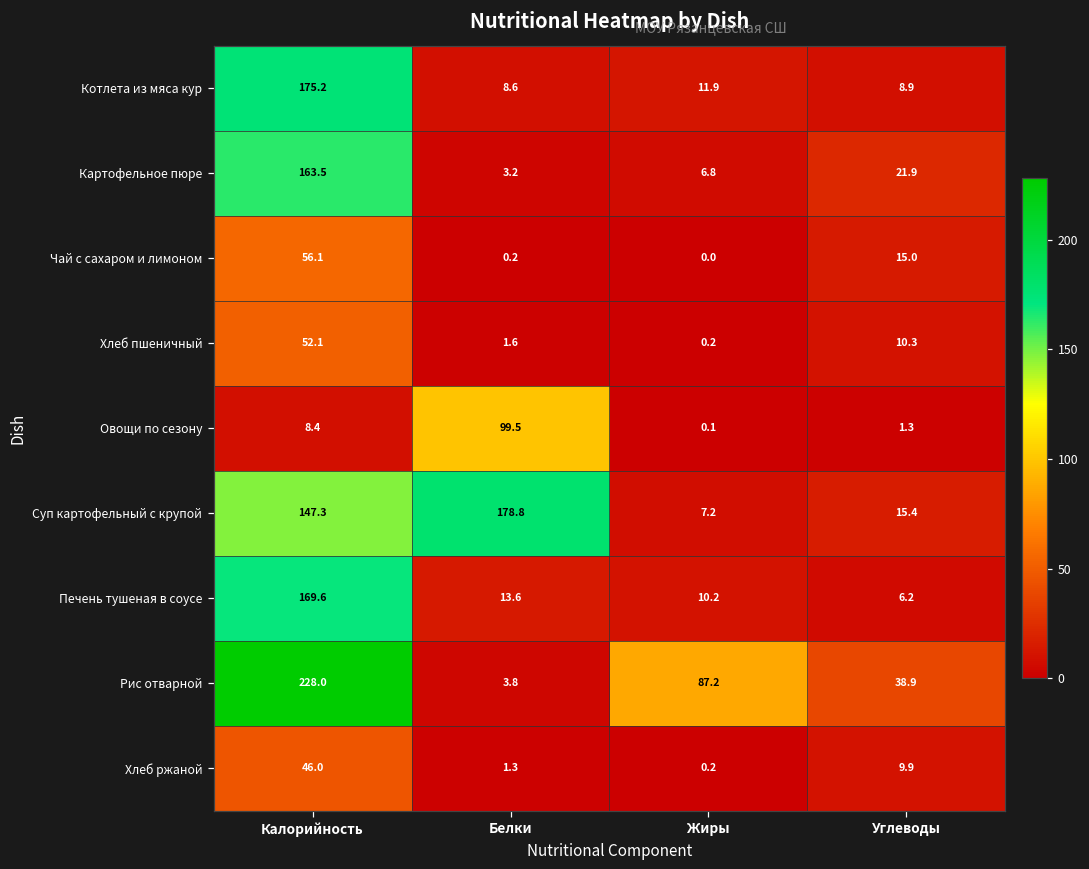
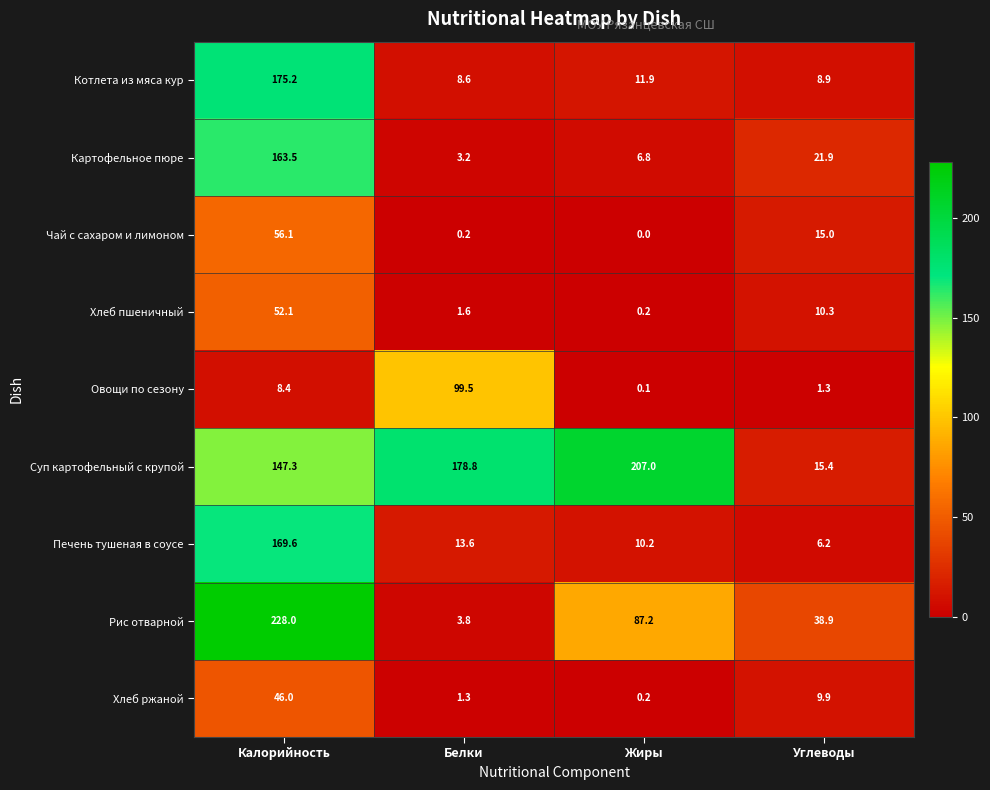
  {
    "Котлета из мяса кур": {
      "Калорийность": 175.2,
      "Белки": 8.6,
      "Жиры": 11.9,
      "Углеводы": 8.9
    },
    "Картофельное пюре": {
      "Калорийность": 163.5,
      "Белки": 3.2,
      "Жиры": 6.8,
      "Углеводы": 21.9
    },
    "Чай с сахаром и лимоном": {
      "Калорийность": 56.1,
      "Белки": 0.2,
      "Жиры": 0.0,
      "Углеводы": 15.0
    },
    "Хлеб пшеничный": {
      "Калорийность": 52.1,
      "Белки": 1.6,
      "Жиры": 0.2,
      "Углеводы": 10.3
    },
    "Овощи по сезону": {
      "Калорийность": 8.4,
      "Белки": 99.5,
      "Жиры": 0.1,
      "Углеводы": 1.3
    },
    "Суп картофельный с крупой": {
      "Калорийность": 147.3,
      "Белки": 178.8,
-     "Жиры": 7.2,
+     "Жиры": 207.0,
      "Углеводы": 15.4
    },
    "Печень тушеная в соусе": {
      "Калорийность": 169.6,
      "Белки": 13.6,
      "Жиры": 10.2,
      "Углеводы": 6.2
    },
    "Рис отварной": {
      "Калорийность": 228.0,
      "Белки": 3.8,
      "Жиры": 87.2,
      "Углеводы": 38.9
    },
    "Хлеб ржаной": {
      "Калорийность": 46.0,
      "Белки": 1.3,
      "Жиры": 0.2,
      "Углеводы": 9.9
    }
  }
